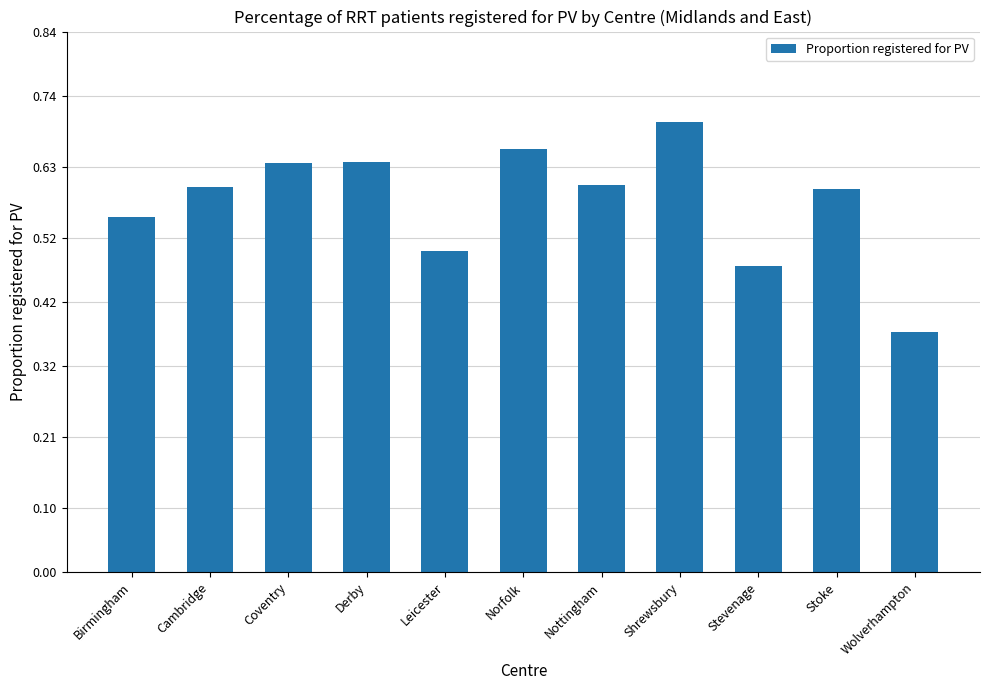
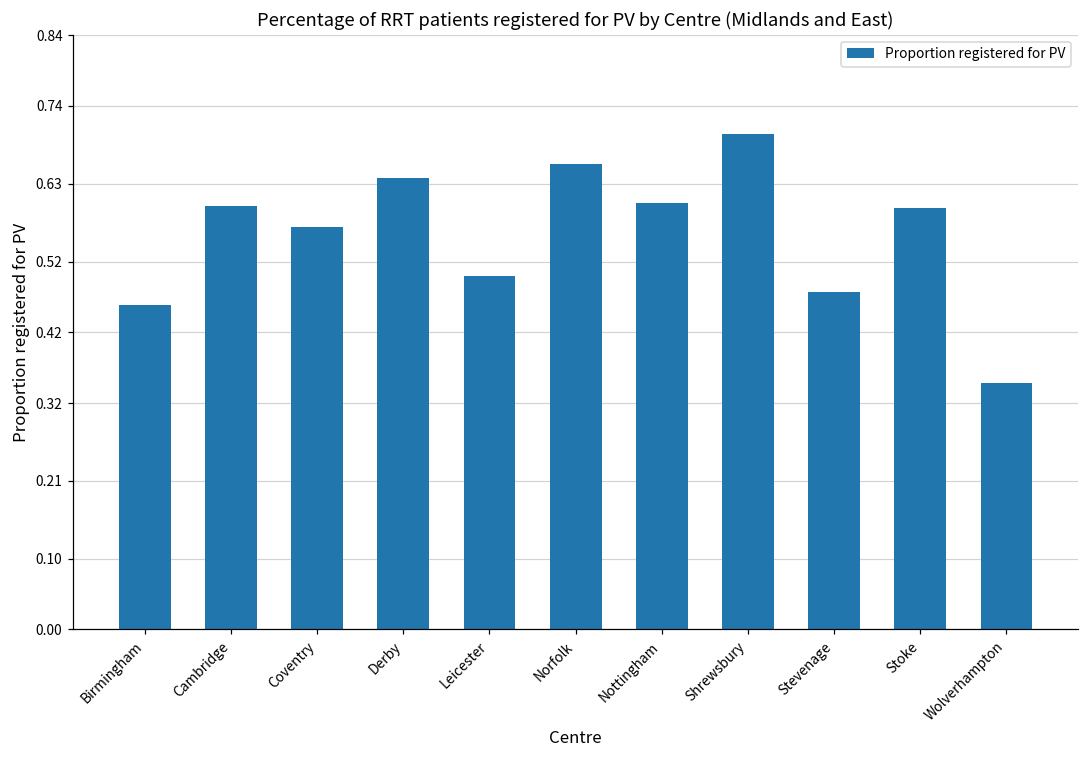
  {
-   "Birmingham": 0.55,
+   "Birmingham": 0.46,
    "Cambridge": 0.60,
-   "Coventry": 0.64,
+   "Coventry": 0.57,
    "Derby": 0.64,
    "Leicester": 0.50,
    "Norfolk": 0.66,
    "Nottingham": 0.60,
    "Shrewsbury": 0.70,
    "Stevenage": 0.48,
    "Stoke": 0.60,
-   "Wolverhampton": 0.37
+   "Wolverhampton": 0.35
  }
